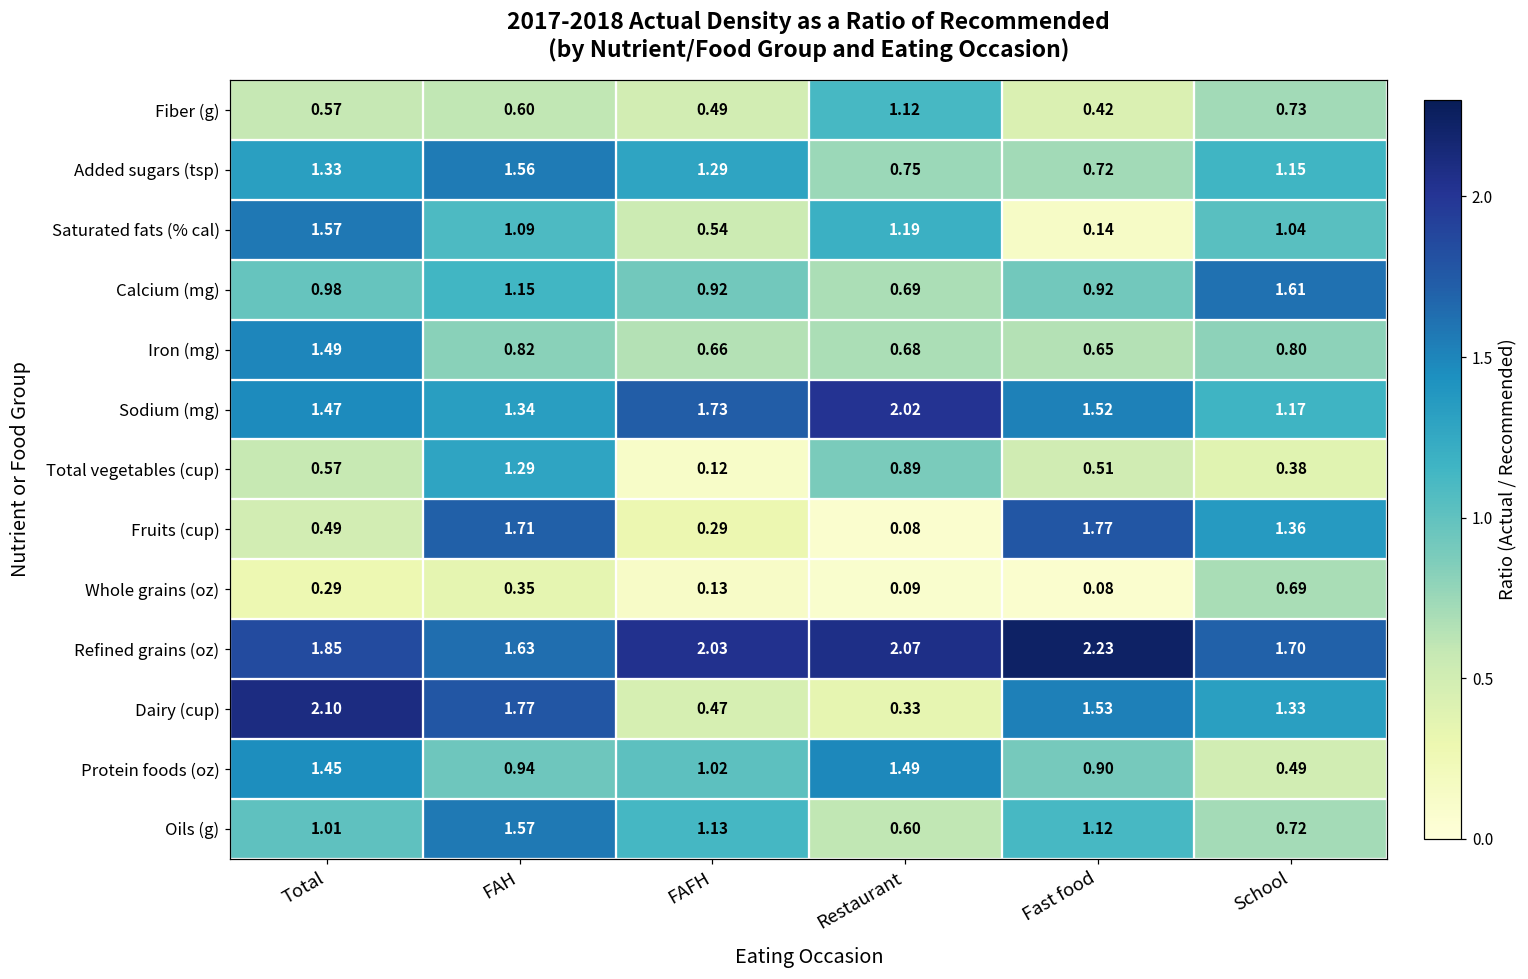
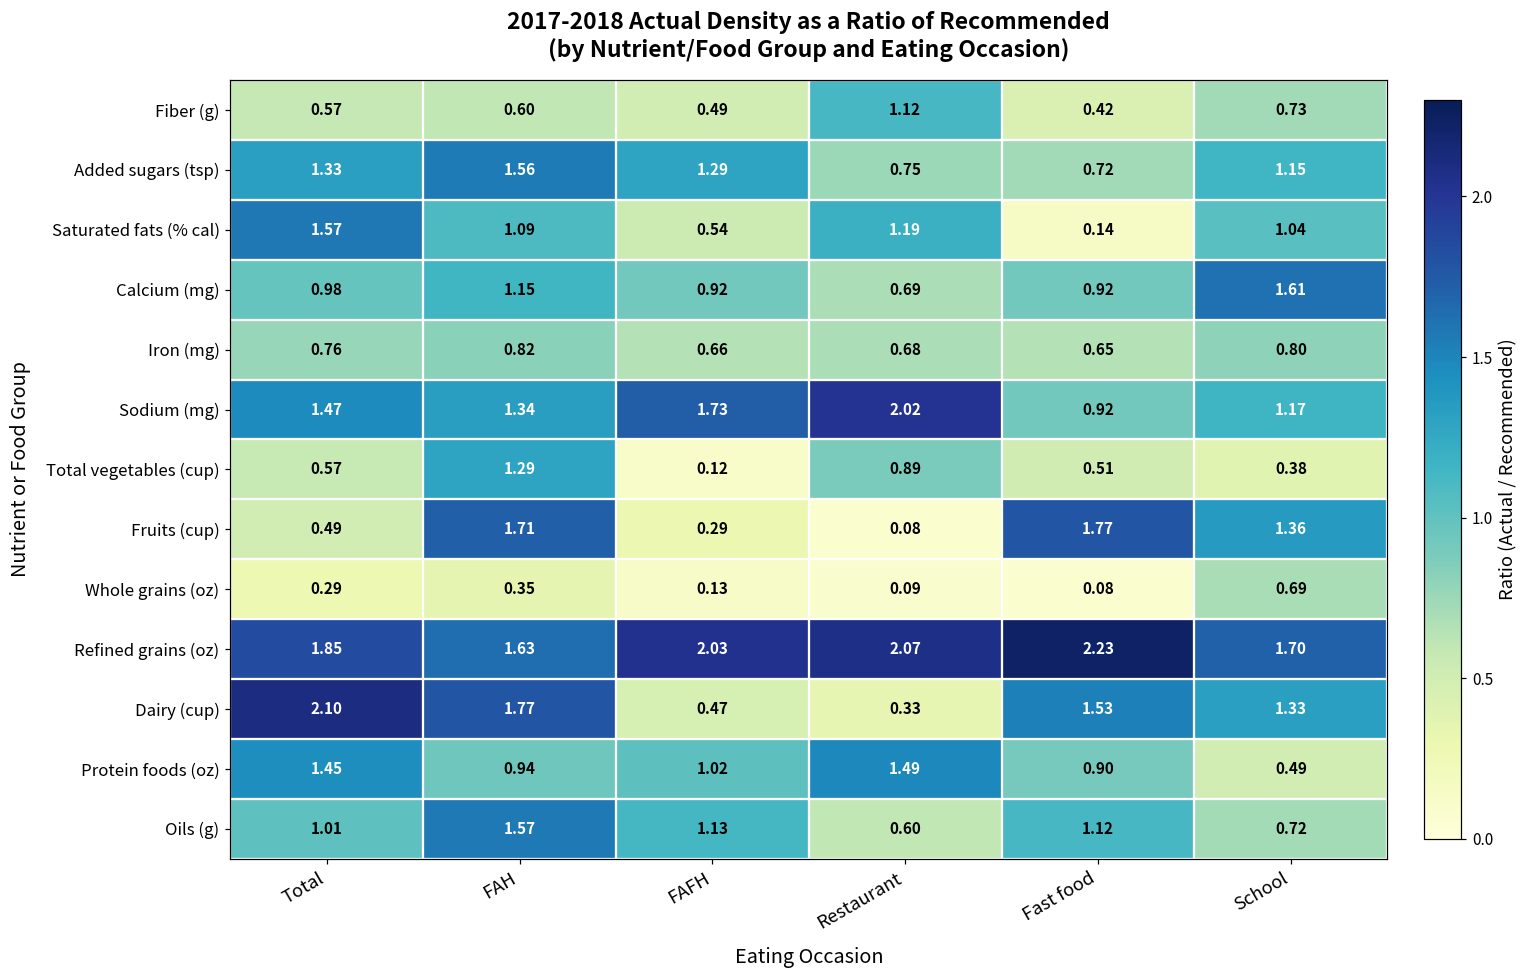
  {
    "Fiber (g)": {
      "Total": 0.57,
      "FAH": 0.60,
      "FAFH": 0.49,
      "Restaurant": 1.12,
      "Fast food": 0.42,
      "School": 0.73
    },
    "Added sugars (tsp)": {
      "Total": 1.33,
      "FAH": 1.56,
      "FAFH": 1.29,
      "Restaurant": 0.75,
      "Fast food": 0.72,
      "School": 1.15
    },
    "Saturated fats (% cal)": {
      "Total": 1.57,
      "FAH": 1.09,
      "FAFH": 0.54,
      "Restaurant": 1.19,
      "Fast food": 0.14,
      "School": 1.04
    },
    "Calcium (mg)": {
      "Total": 0.98,
      "FAH": 1.15,
      "FAFH": 0.92,
      "Restaurant": 0.69,
      "Fast food": 0.92,
      "School": 1.61
    },
    "Iron (mg)": {
-     "Total": 1.49,
+     "Total": 0.76,
      "FAH": 0.82,
      "FAFH": 0.66,
      "Restaurant": 0.68,
      "Fast food": 0.65,
      "School": 0.80
    },
    "Sodium (mg)": {
      "Total": 1.47,
      "FAH": 1.34,
      "FAFH": 1.73,
      "Restaurant": 2.02,
-     "Fast food": 1.52,
+     "Fast food": 0.92,
      "School": 1.17
    },
    "Total vegetables (cup)": {
      "Total": 0.57,
      "FAH": 1.29,
      "FAFH": 0.12,
      "Restaurant": 0.89,
      "Fast food": 0.51,
      "School": 0.38
    },
    "Fruits (cup)": {
      "Total": 0.49,
      "FAH": 1.71,
      "FAFH": 0.29,
      "Restaurant": 0.08,
      "Fast food": 1.77,
      "School": 1.36
    },
    "Whole grains (oz)": {
      "Total": 0.29,
      "FAH": 0.35,
      "FAFH": 0.13,
      "Restaurant": 0.09,
      "Fast food": 0.08,
      "School": 0.69
    },
    "Refined grains (oz)": {
      "Total": 1.85,
      "FAH": 1.63,
      "FAFH": 2.03,
      "Restaurant": 2.07,
      "Fast food": 2.23,
      "School": 1.70
    },
    "Dairy (cup)": {
      "Total": 2.10,
      "FAH": 1.77,
      "FAFH": 0.47,
      "Restaurant": 0.33,
      "Fast food": 1.53,
      "School": 1.33
    },
    "Protein foods (oz)": {
      "Total": 1.45,
      "FAH": 0.94,
      "FAFH": 1.02,
      "Restaurant": 1.49,
      "Fast food": 0.90,
      "School": 0.49
    },
    "Oils (g)": {
      "Total": 1.01,
      "FAH": 1.57,
      "FAFH": 1.13,
      "Restaurant": 0.60,
      "Fast food": 1.12,
      "School": 0.72
    }
  }
